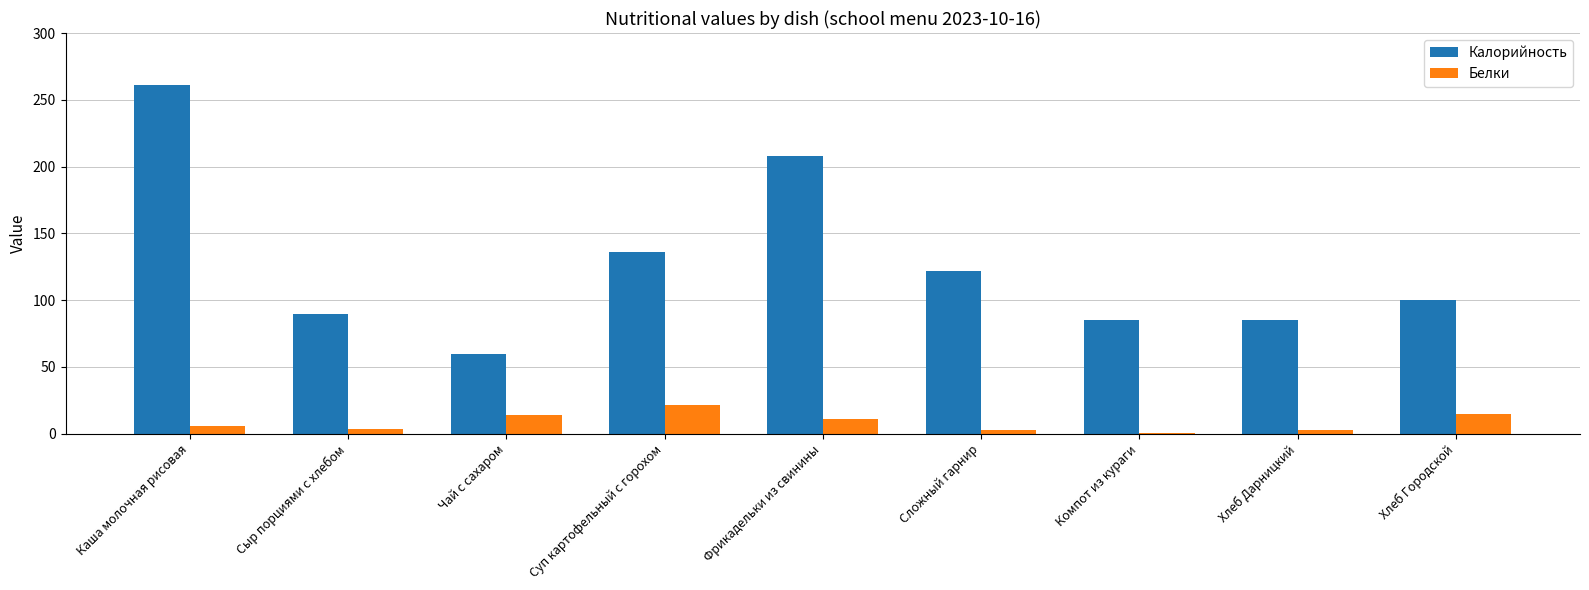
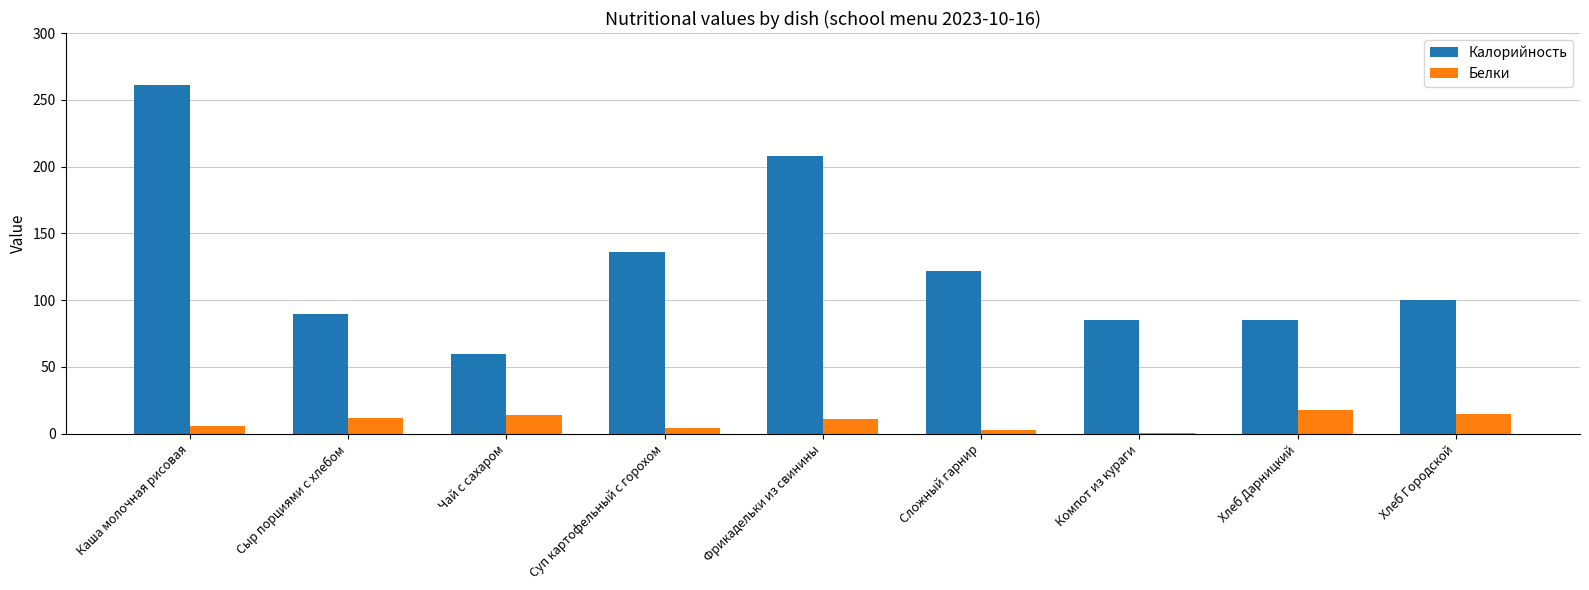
  {
    "Калорийность": {
      "Каша молочная рисовая": 261,
      "Сыр порциями с хлебом": 89,
      "Чай с сахаром": 60,
      "Суп картофельный с горохом": 136,
      "Фрикадельки из свинины": 208,
      "Сложный гарнир": 122,
      "Компот из кураги": 86,
      "Хлеб Дарницкий": 85,
      "Хлеб Городской": 100
    },
    "Белки": {
      "Каша молочная рисовая": 6,
-     "Сыр порциями с хлебом": 4,
+     "Сыр порциями с хлебом": 12,
      "Чай с сахаром": 14,
-     "Суп картофельный с горохом": 22,
+     "Суп картофельный с горохом": 4,
      "Фрикадельки из свинины": 11,
      "Сложный гарнир": 3,
-     "Хлеб Дарницкий": 3,
+     "Хлеб Дарницкий": 18,
      "Хлеб Городской": 14
    }
  }
